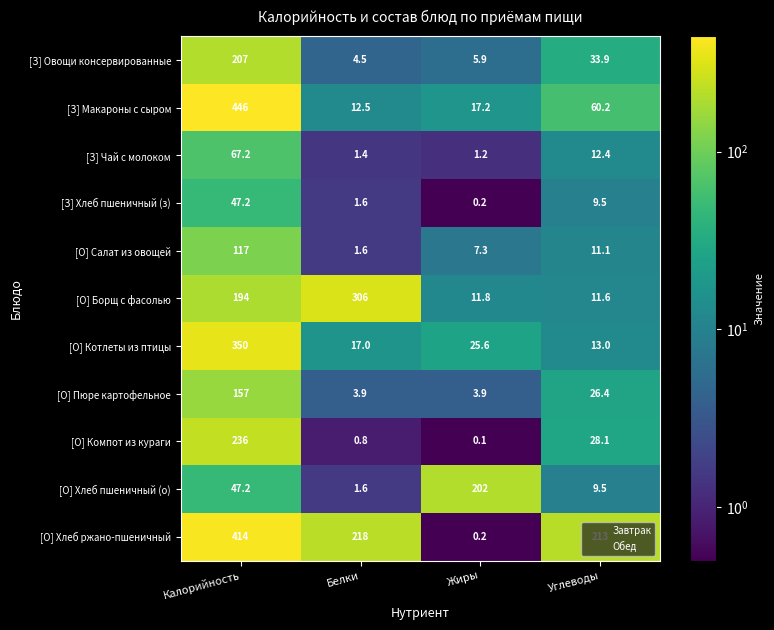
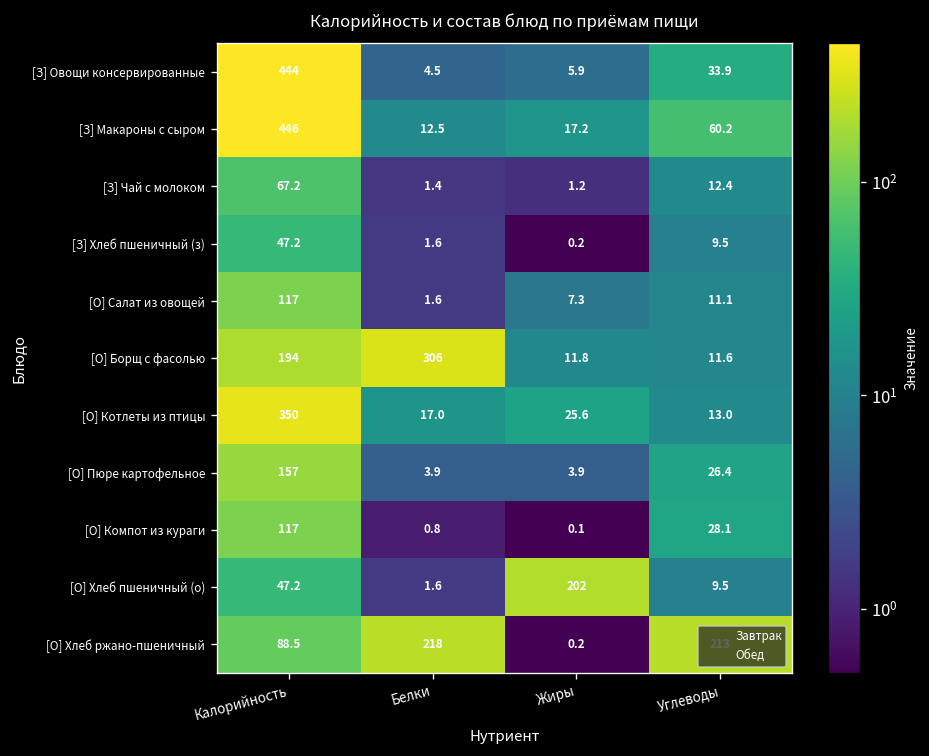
  {
    "[З] Овощи консервированные": {
-     "Калорийность": 207,
+     "Калорийность": 444,
      "Белки": 4.5,
      "Жиры": 5.9,
      "Углеводы": 33.9
    },
    "[З] Макароны с сыром": {
      "Калорийность": 446,
      "Белки": 12.5,
      "Жиры": 17.2,
      "Углеводы": 60.2
    },
    "[З] Чай с молоком": {
      "Калорийность": 67.2,
      "Белки": 1.4,
      "Жиры": 1.2,
      "Углеводы": 12.4
    },
    "[З] Хлеб пшеничный (з)": {
      "Калорийность": 47.2,
      "Белки": 1.6,
      "Жиры": 0.2,
      "Углеводы": 9.5
    },
    "[О] Салат из овощей": {
      "Калорийность": 117,
      "Белки": 1.6,
      "Жиры": 7.3,
      "Углеводы": 11.1
    },
    "[О] Борщ с фасолью": {
      "Калорийность": 194,
      "Белки": 306,
      "Жиры": 11.8,
      "Углеводы": 11.6
    },
    "[О] Котлеты из птицы": {
      "Калорийность": 350,
      "Белки": 17.0,
      "Жиры": 25.6,
      "Углеводы": 13.0
    },
    "[О] Пюре картофельное": {
      "Калорийность": 157,
      "Белки": 3.9,
      "Жиры": 3.9,
      "Углеводы": 26.4
    },
    "[О] Компот из кураги": {
-     "Калорийность": 236,
+     "Калорийность": 117,
      "Белки": 0.8,
      "Жиры": 0.1,
      "Углеводы": 28.1
    },
    "[О] Хлеб пшеничный (о)": {
      "Калорийность": 47.2,
      "Белки": 1.6,
      "Жиры": 202,
      "Углеводы": 9.5
    },
    "[О] Хлеб ржано-пшеничный": {
-     "Калорийность": 414,
+     "Калорийность": 88.5,
      "Белки": 218,
      "Жиры": 0.2
    }
  }
